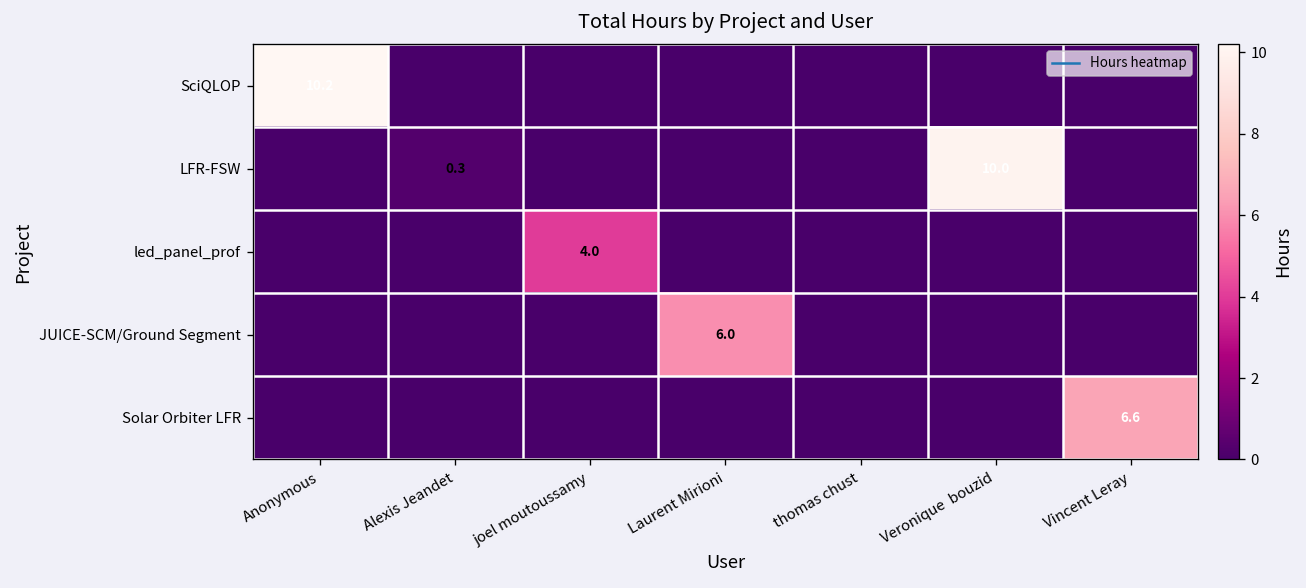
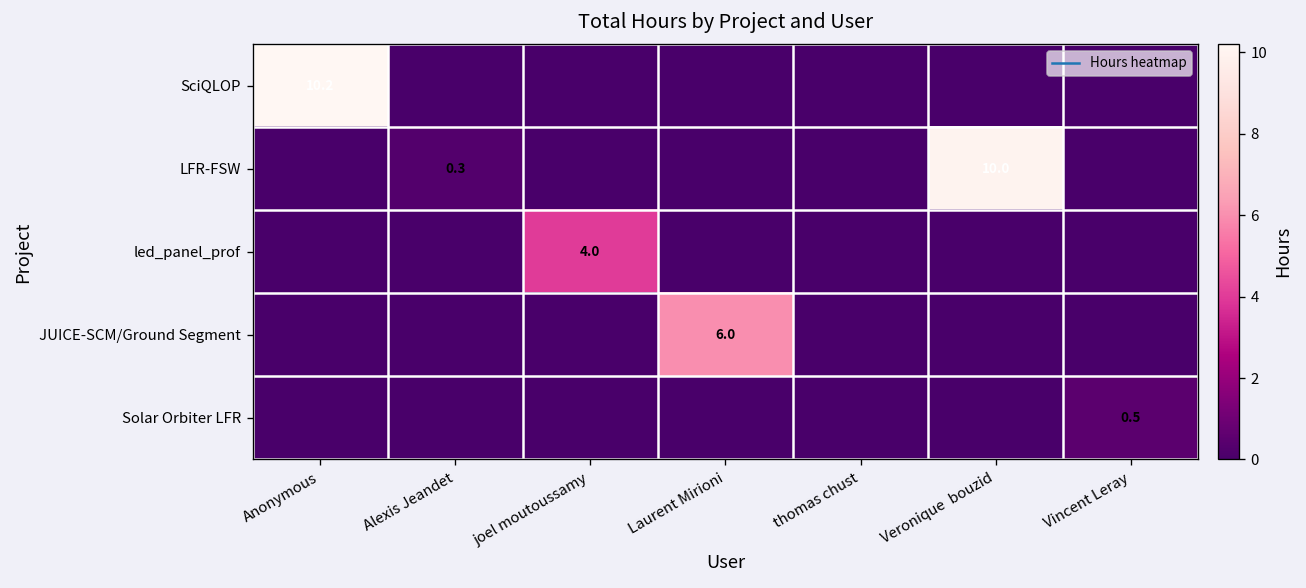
  {
    "LFR-FSW": {
      "Alexis Jeandet": 0.3
    },
    "led_panel_prof": {
      "joel moutoussamy": 4.0
    },
    "JUICE-SCM/Ground Segment": {
      "Laurent Mirioni": 6.0
    },
    "Solar Orbiter LFR": {
-     "Vincent Leray": 6.6
+     "Vincent Leray": 0.5
    }
  }
